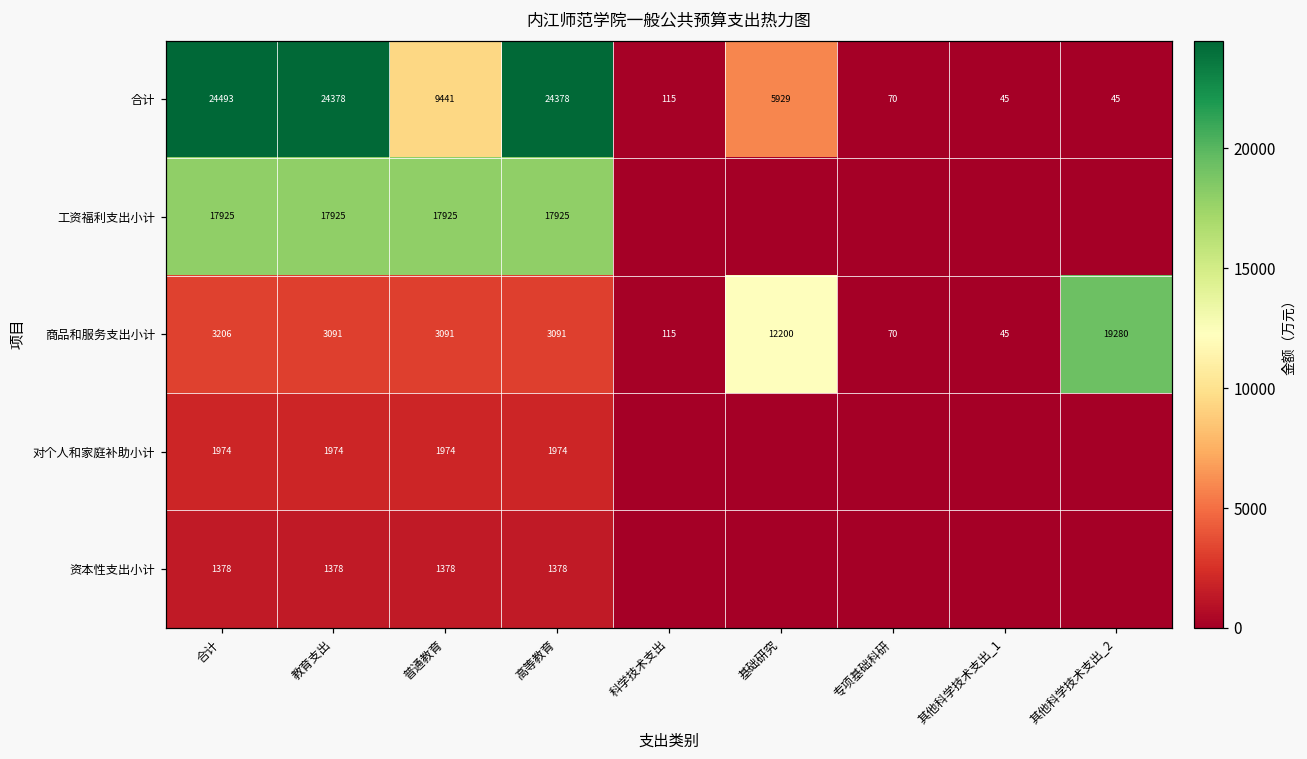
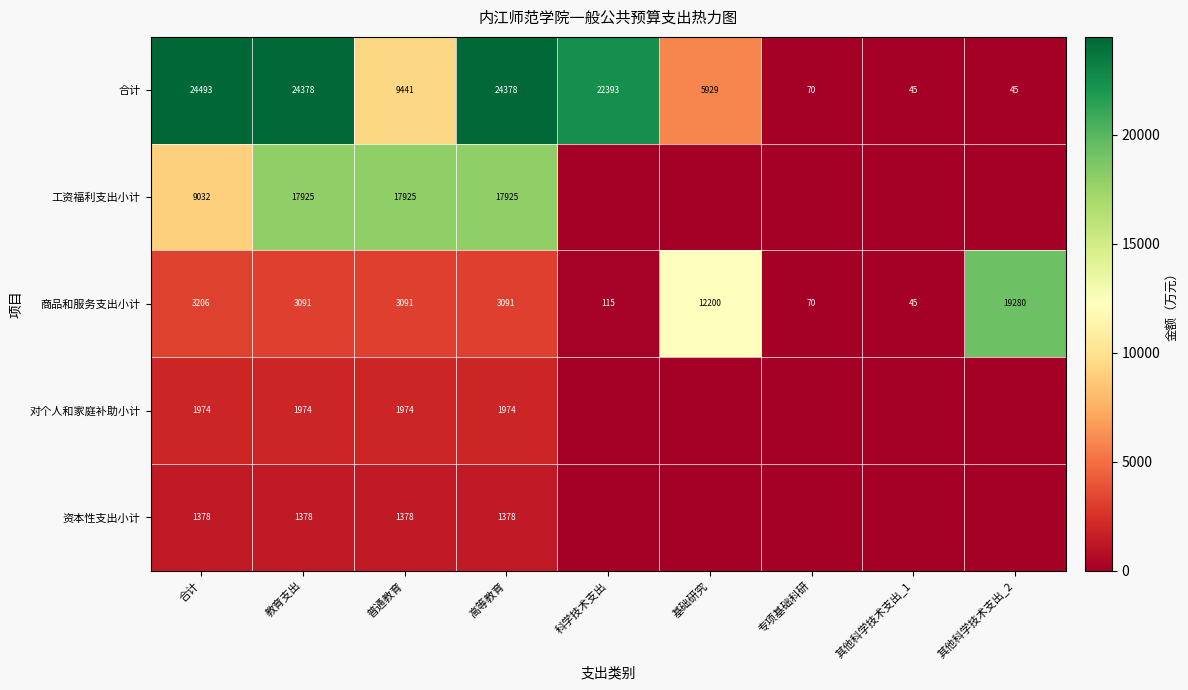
  {
    "合计": {
      "合计": 24493,
      "教育支出": 24378,
      "普通教育": 9441,
      "高等教育": 24378,
-     "科学技术支出": 115,
+     "科学技术支出": 22393,
      "基础研究": 5929,
      "专项基础科研": 70,
      "其他科学技术支出_1": 45,
      "其他科学技术支出_2": 45
    },
    "工资福利支出小计": {
-     "合计": 17925,
+     "合计": 9032,
      "教育支出": 17925,
      "普通教育": 17925,
      "高等教育": 17925
    },
    "商品和服务支出小计": {
      "合计": 3206,
      "教育支出": 3091,
      "普通教育": 3091,
      "高等教育": 3091,
      "科学技术支出": 115,
      "基础研究": 12200,
      "专项基础科研": 70,
      "其他科学技术支出_1": 45,
      "其他科学技术支出_2": 19280
    },
    "对个人和家庭补助小计": {
      "合计": 1974,
      "教育支出": 1974,
      "普通教育": 1974,
      "高等教育": 1974
    },
    "资本性支出小计": {
      "合计": 1378,
      "教育支出": 1378,
      "普通教育": 1378,
      "高等教育": 1378
    }
  }
